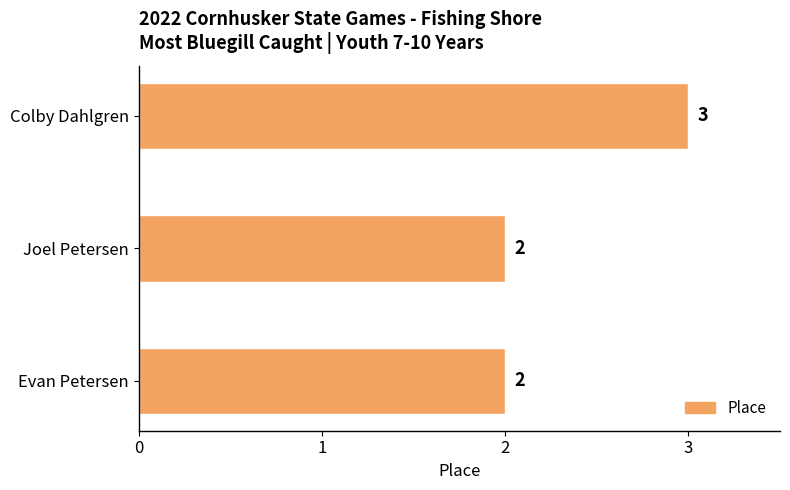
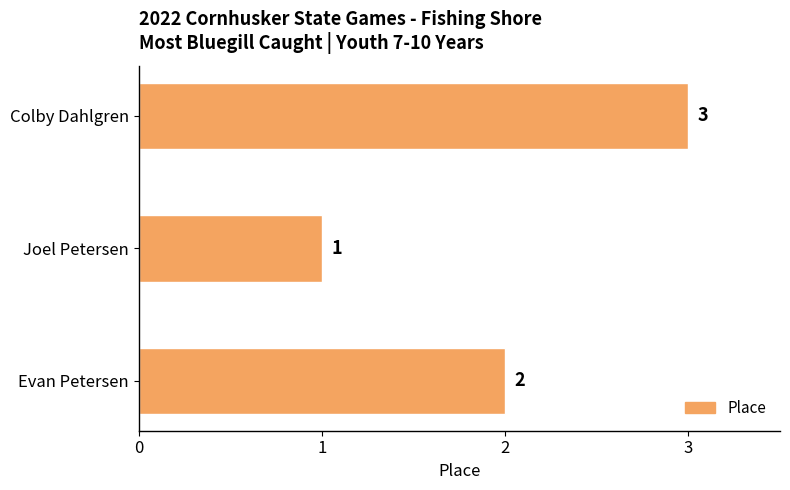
  {
    "Colby Dahlgren": 3,
-   "Joel Petersen": 2,
+   "Joel Petersen": 1,
    "Evan Petersen": 2
  }
